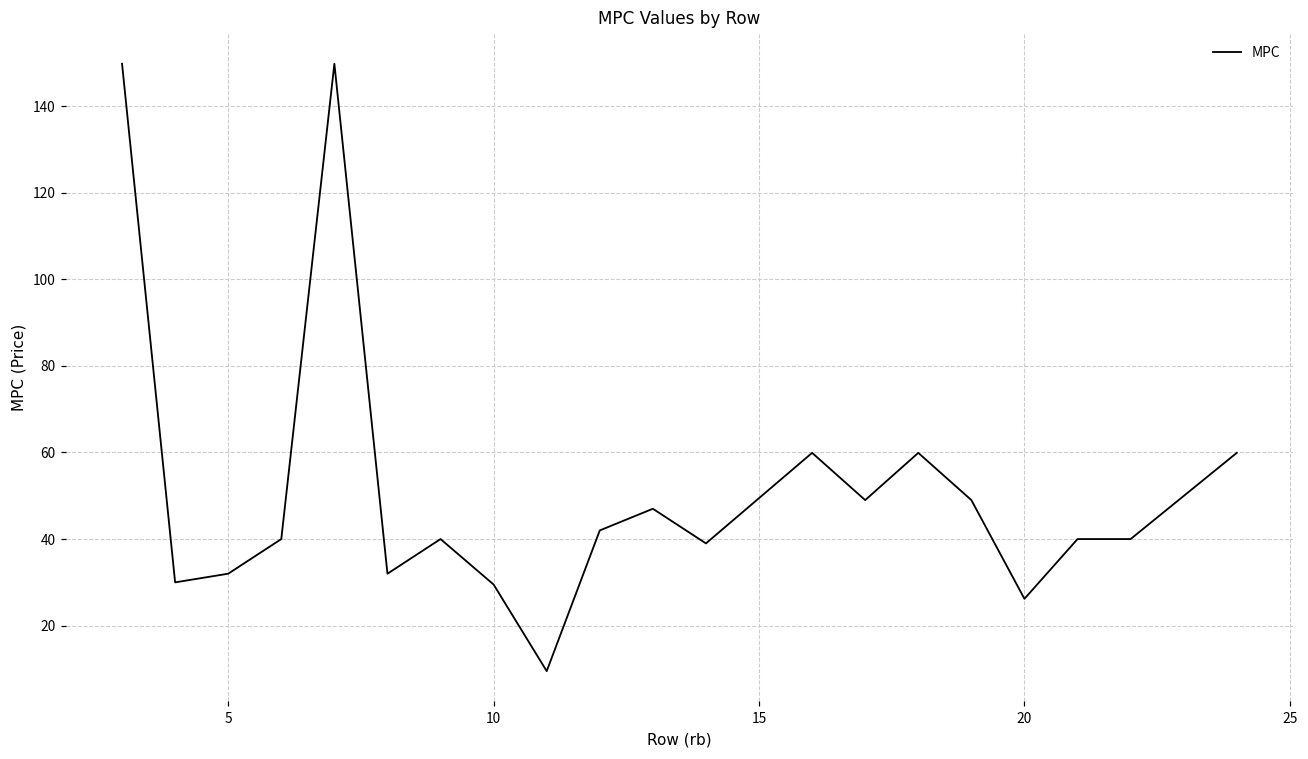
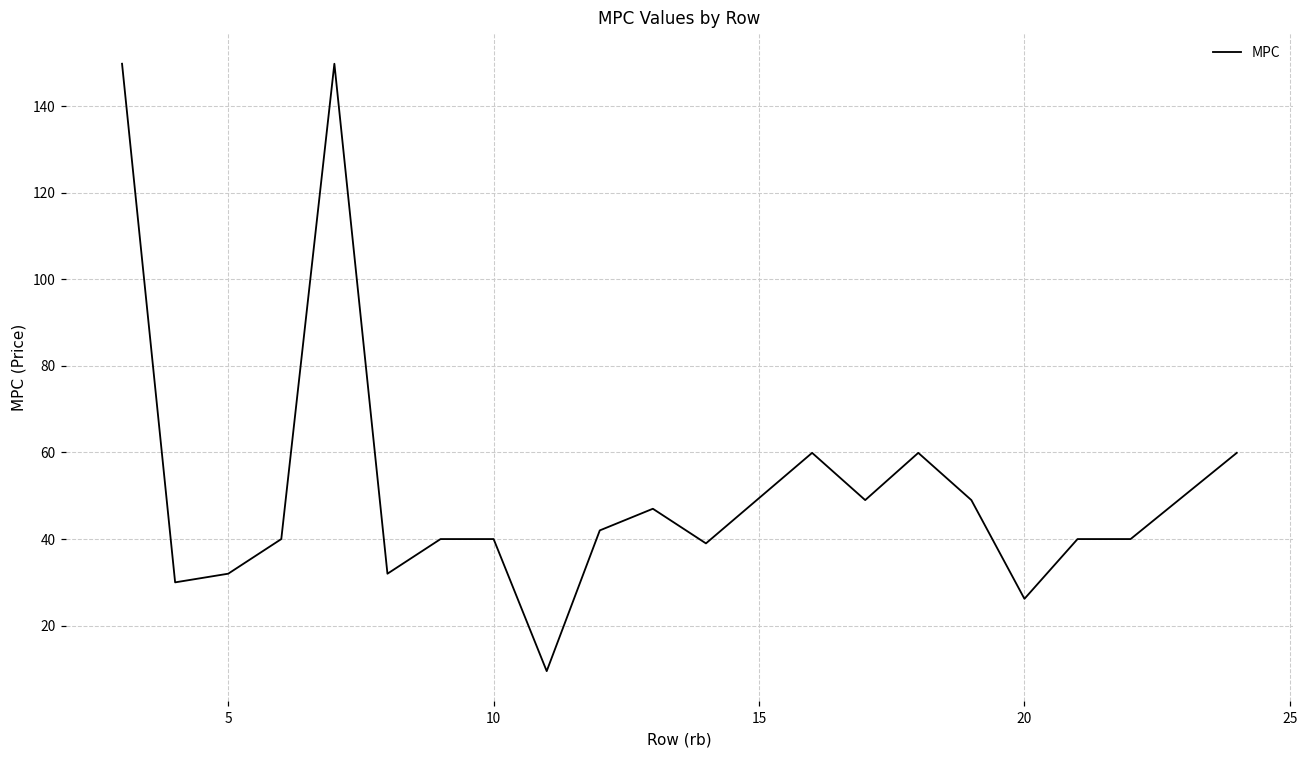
  {
    "5": 32,
-   "10": 30,
+   "10": 40,
    "20": 26
  }
